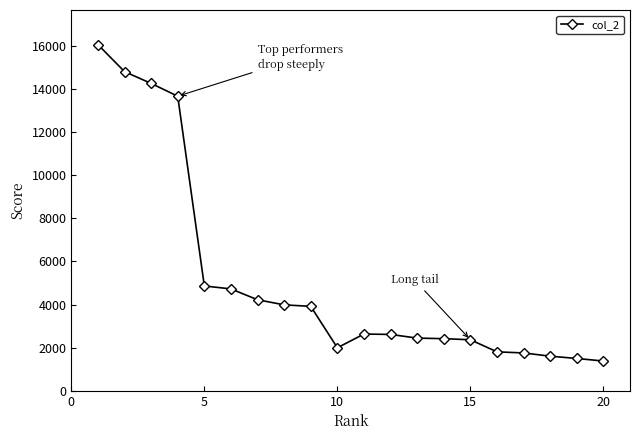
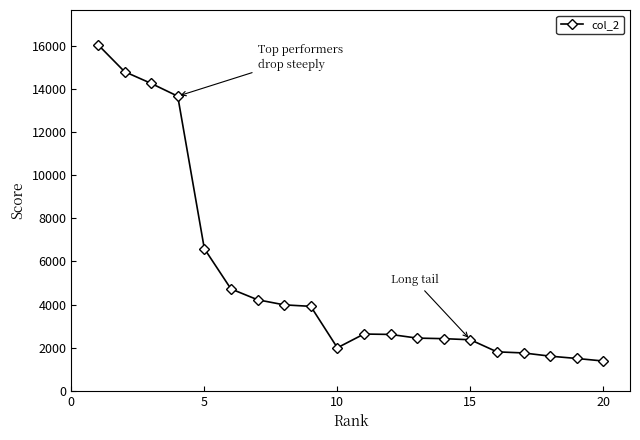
  {
-   "5": 4900,
+   "5": 6600,
    "10": 2000,
    "15": 2400,
    "20": 1400
  }
